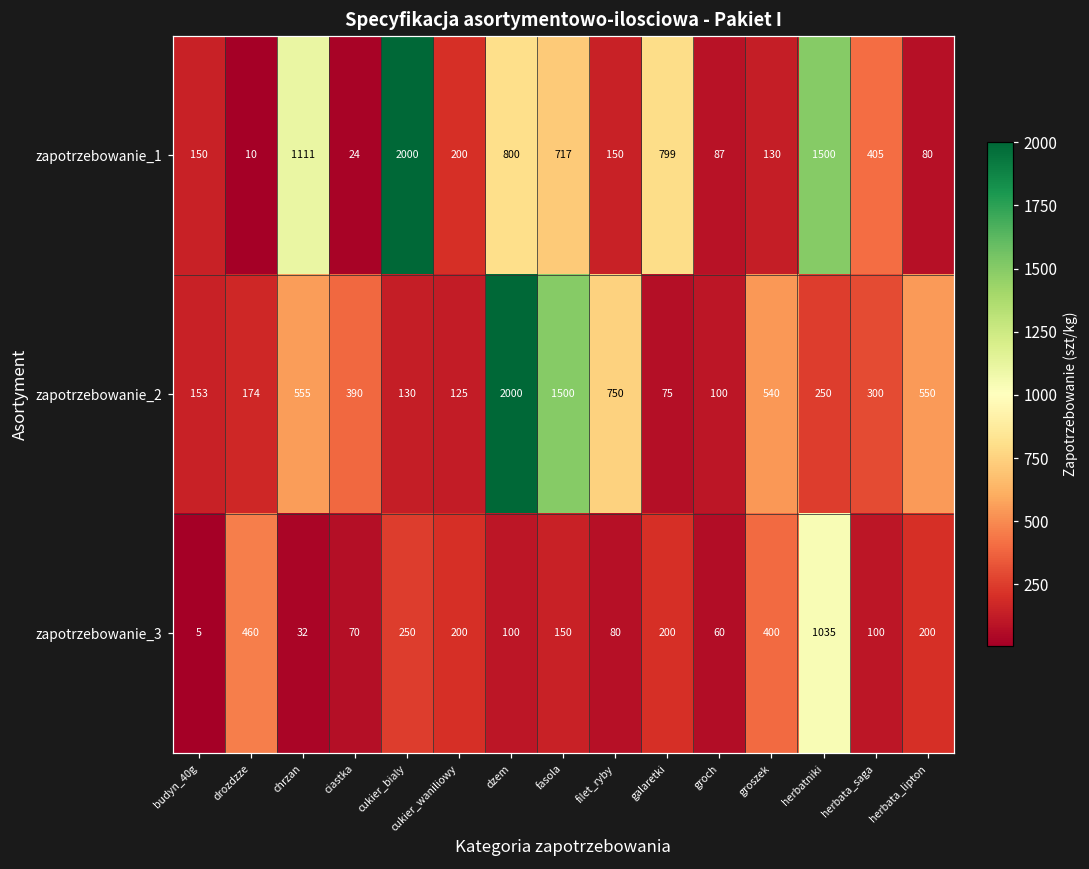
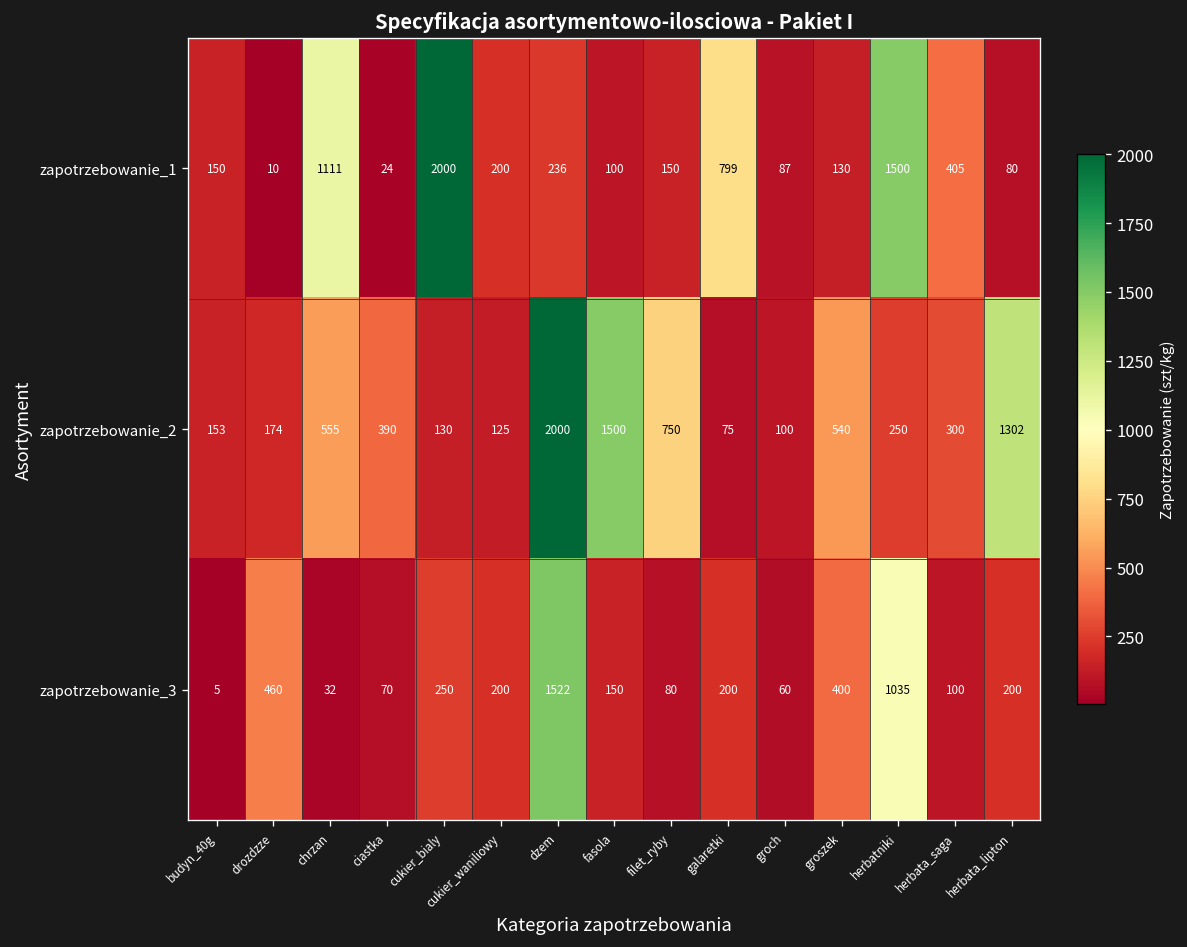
  {
    "zapotrzebowanie_1": {
      "budyn_40g": 150,
      "drozdzze": 10,
      "chrzan": 1111,
      "ciastka": 24,
      "cukier_bialy": 2000,
      "cukier_waniliowy": 200,
-     "dzem": 800,
-     "fasola": 717,
+     "dzem": 236,
+     "fasola": 100,
      "filet_ryby": 150,
      "galaretki": 799,
      "groch": 87,
      "groszek": 130,
      "herbatniki": 1500,
      "herbata_saga": 405,
      "herbata_lipton": 80
    },
    "zapotrzebowanie_2": {
      "budyn_40g": 153,
      "drozdzze": 174,
      "chrzan": 555,
      "ciastka": 390,
      "cukier_bialy": 130,
      "cukier_waniliowy": 125,
      "dzem": 2000,
      "fasola": 1500,
      "filet_ryby": 750,
      "galaretki": 75,
      "groch": 100,
      "groszek": 540,
      "herbatniki": 250,
      "herbata_saga": 300,
-     "herbata_lipton": 550
+     "herbata_lipton": 1302
    },
    "zapotrzebowanie_3": {
      "budyn_40g": 5,
      "drozdzze": 460,
      "chrzan": 32,
      "ciastka": 70,
      "cukier_bialy": 250,
      "cukier_waniliowy": 200,
-     "dzem": 100,
+     "dzem": 1522,
      "fasola": 150,
      "filet_ryby": 80,
      "galaretki": 200,
      "groch": 60,
      "groszek": 400,
      "herbatniki": 1035,
      "herbata_saga": 100,
      "herbata_lipton": 200
    }
  }
